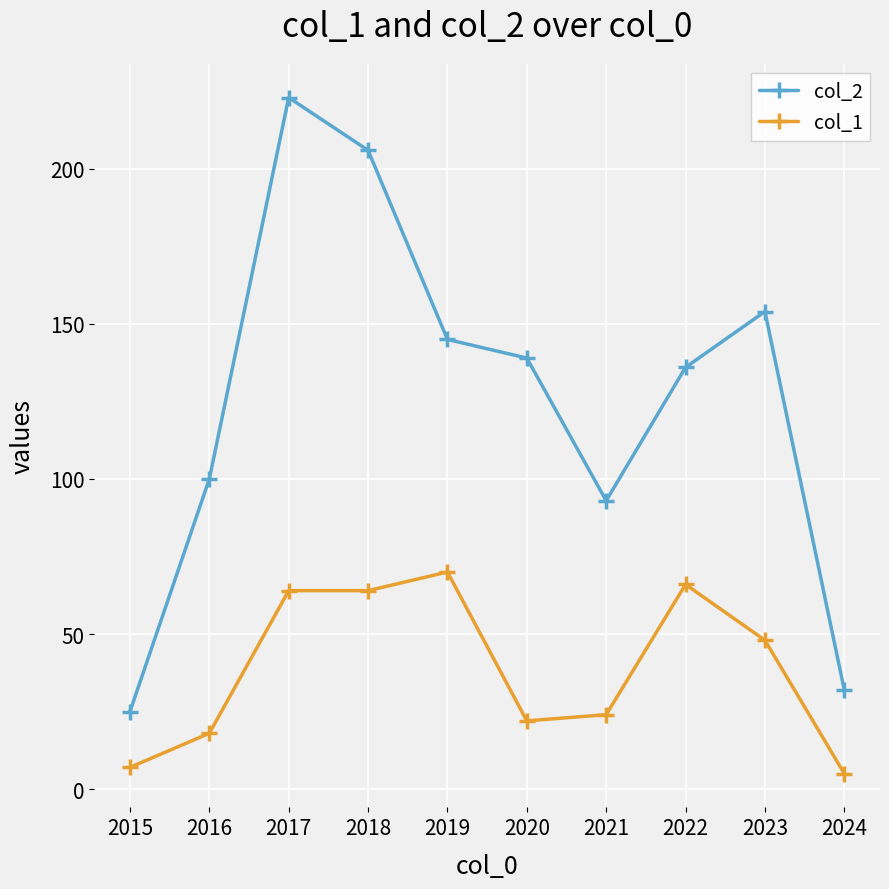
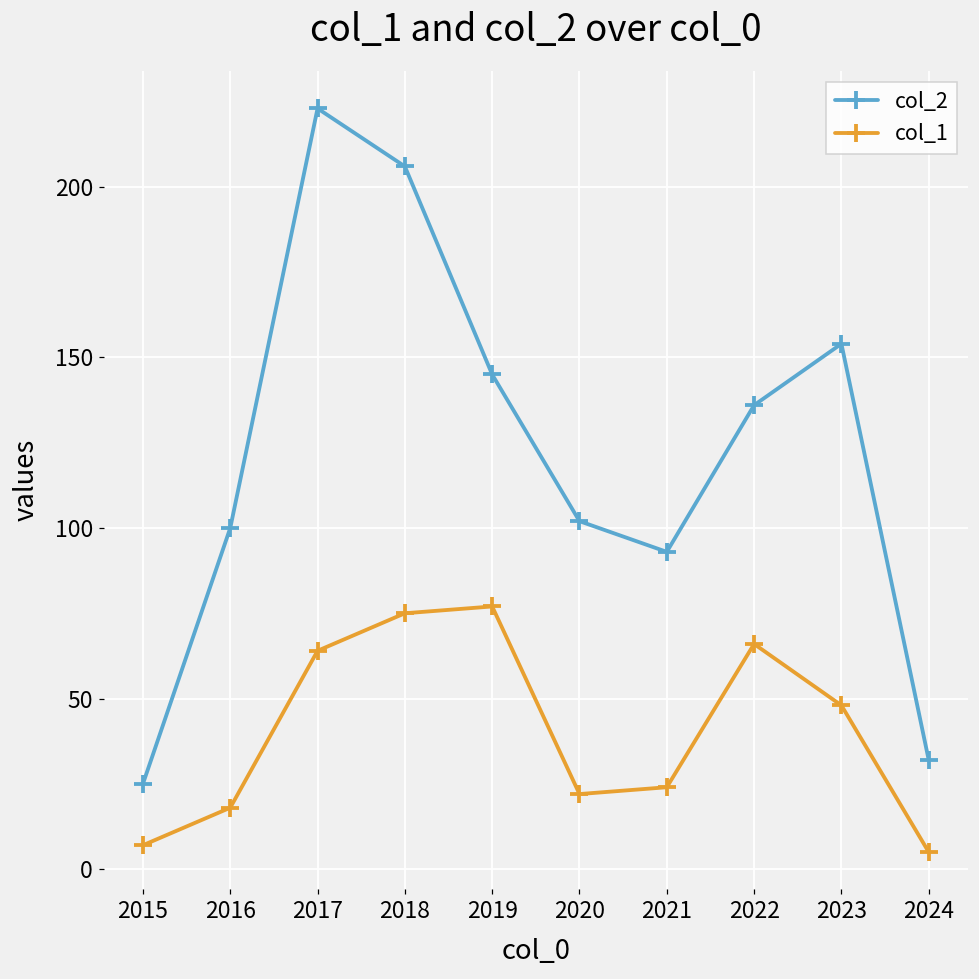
  {
    "col_2": {
      "2015": 25,
      "2016": 100,
      "2017": 223,
      "2018": 206,
      "2019": 145,
-     "2020": 139,
+     "2020": 102,
      "2021": 93,
      "2022": 136,
      "2023": 154,
      "2024": 32
    },
    "col_1": {
      "2015": 7,
      "2016": 18,
      "2017": 64,
-     "2018": 64,
-     "2019": 70,
+     "2018": 75,
+     "2019": 77,
      "2020": 22,
      "2021": 24,
      "2022": 66,
      "2023": 48,
      "2024": 5
    }
  }
